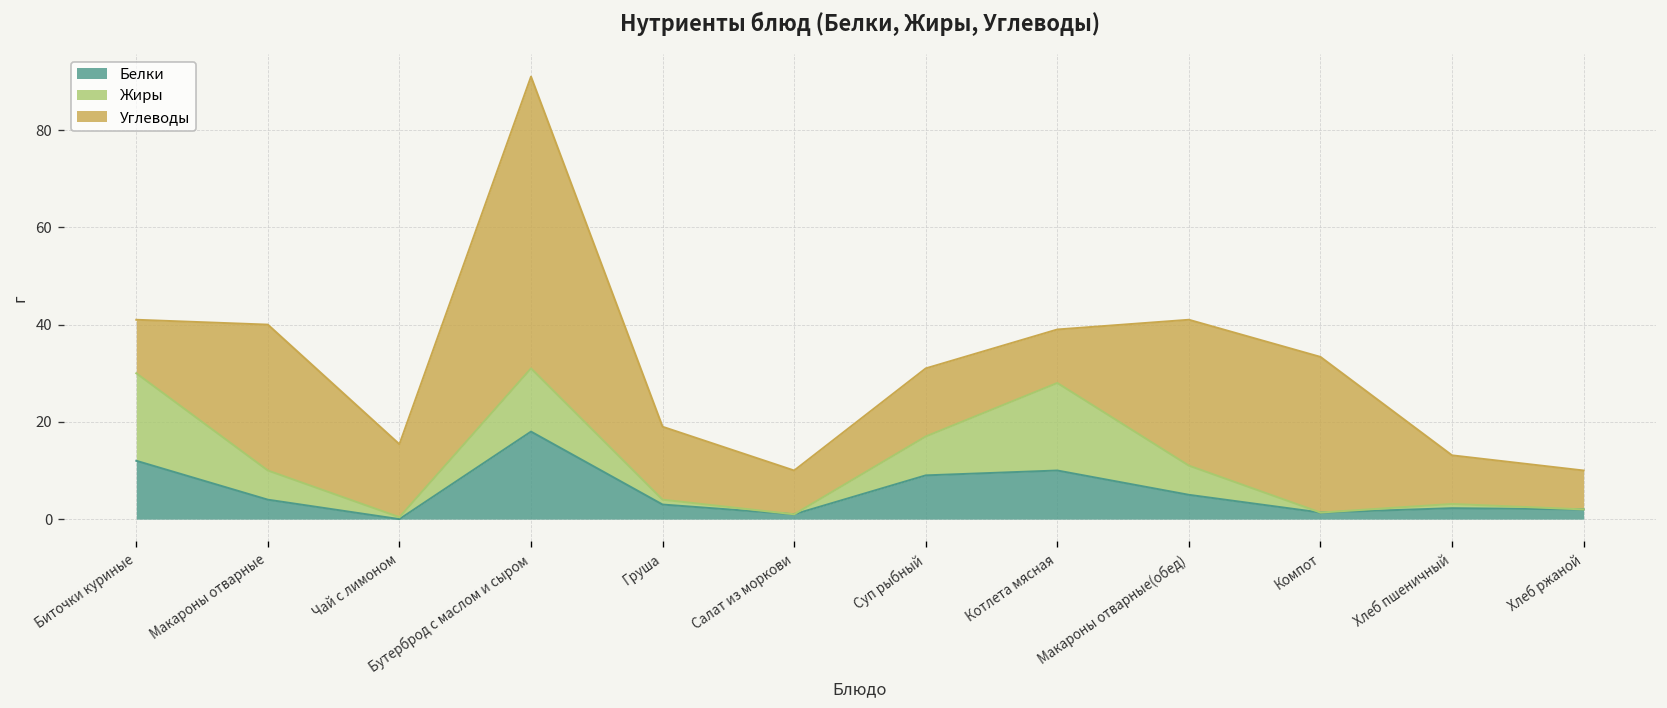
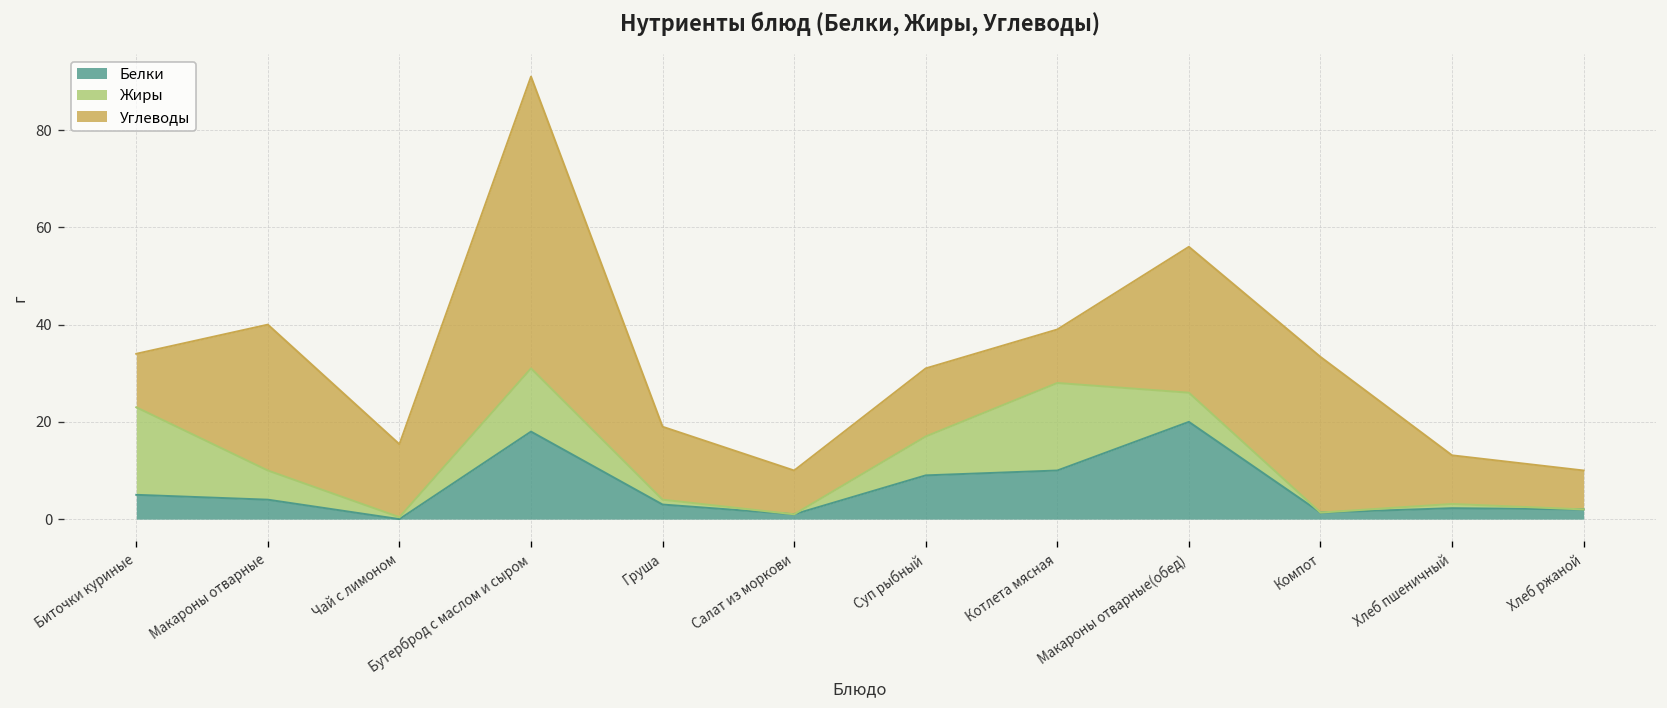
  {
    "Белки": {
-     "Биточки куриные": 12,
+     "Биточки куриные": 5,
      "Макароны отварные": 4,
      "Бутерброд с маслом и сыром": 18,
      "Груша": 3,
      "Суп рыбный": 9,
      "Котлета мясная": 10,
-     "Макароны отварные(обед)": 5,
+     "Макароны отварные(обед)": 20,
      "Хлеб пшеничный": 2
    }
  }
